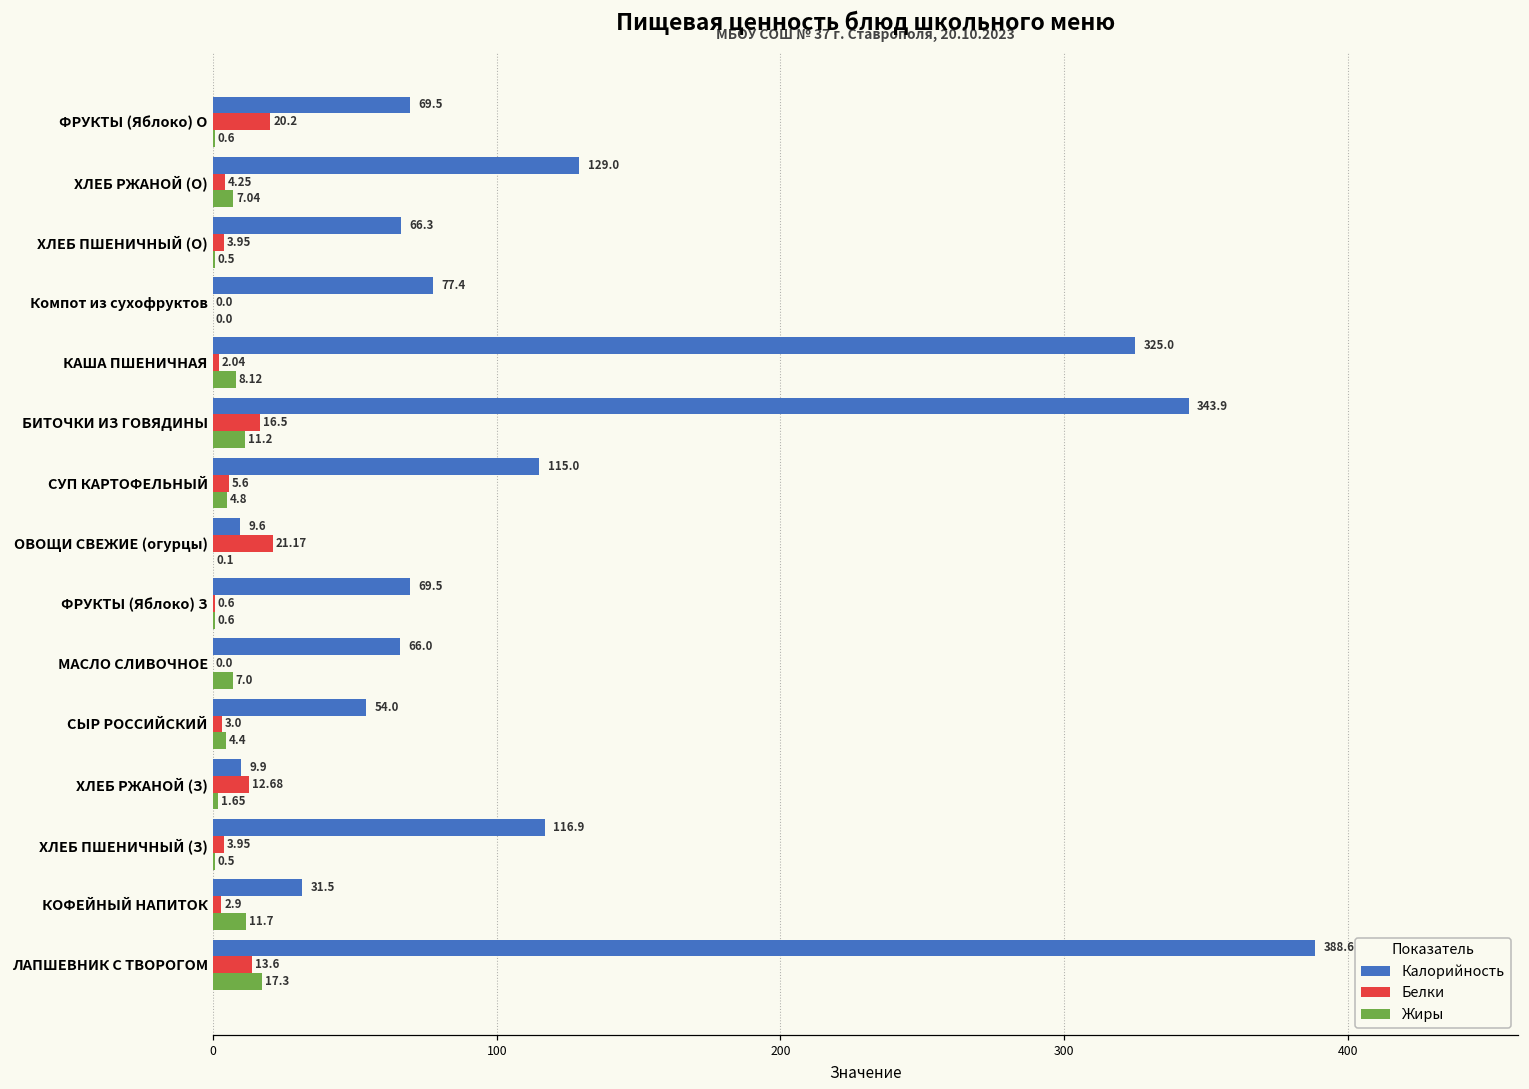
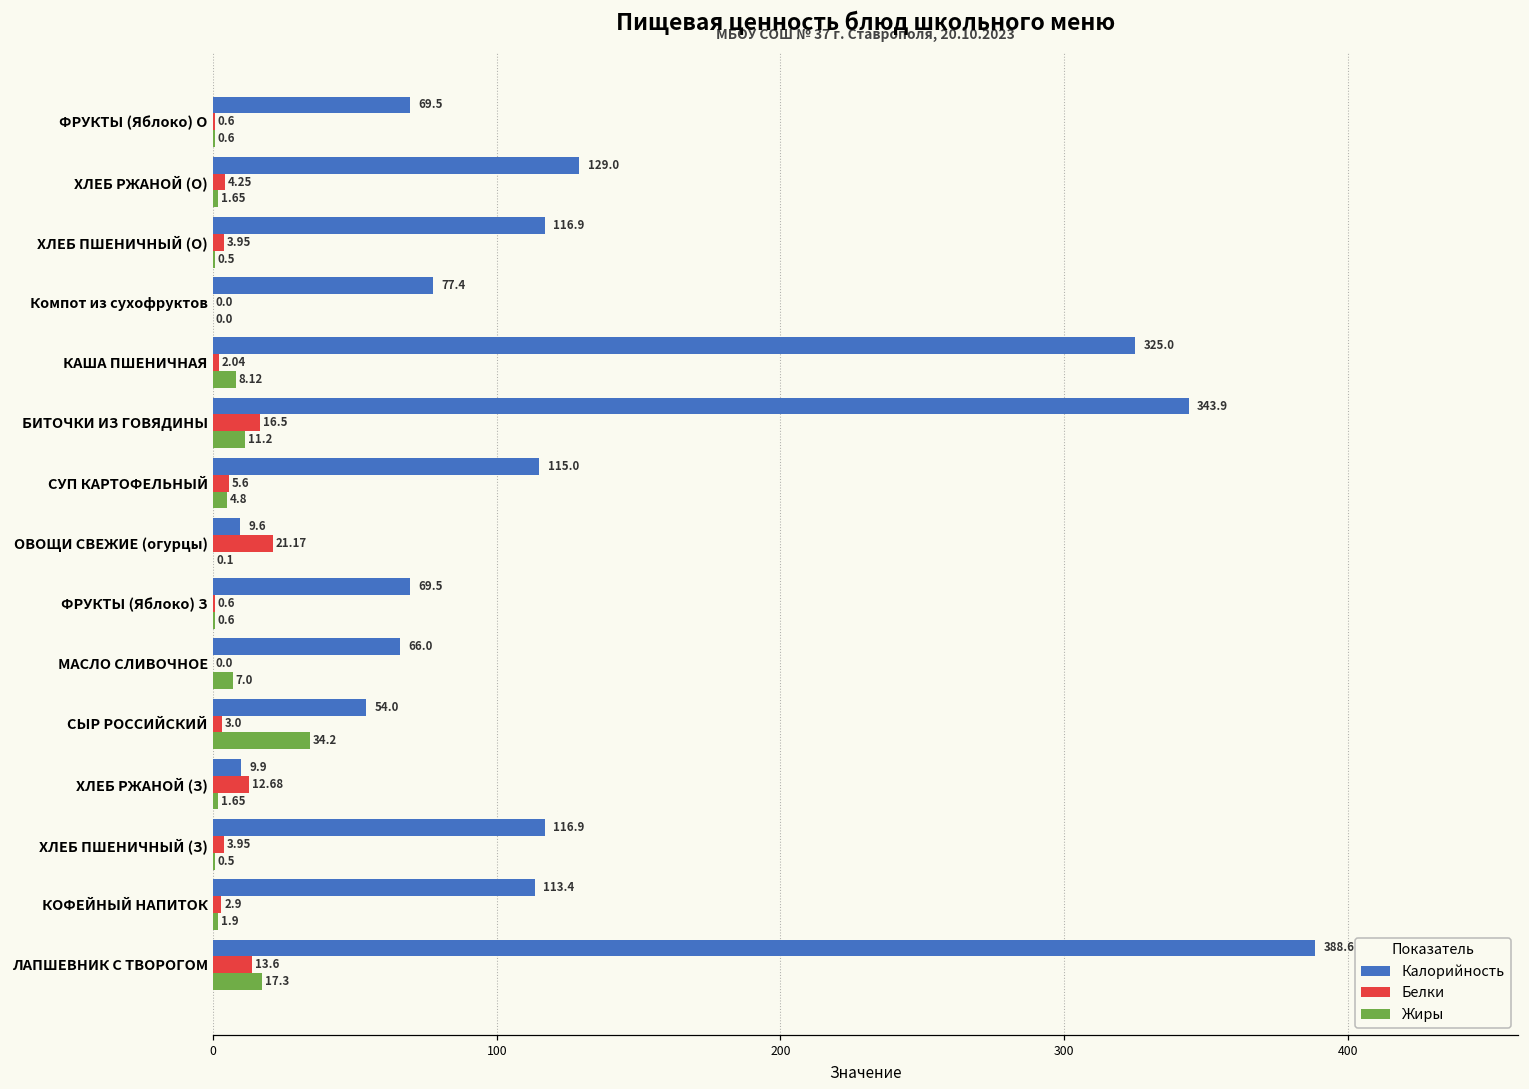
  {
    "Калорийность": {
      "ФРУКТЫ (Яблоко) О": 69.5,
      "ХЛЕБ РЖАНОЙ (О)": 129.0,
-     "ХЛЕБ ПШЕНИЧНЫЙ (О)": 66.3,
+     "ХЛЕБ ПШЕНИЧНЫЙ (О)": 116.9,
      "Компот из сухофруктов": 77.4,
      "КАША ПШЕНИЧНАЯ": 325.0,
      "БИТОЧКИ ИЗ ГОВЯДИНЫ": 343.9,
      "СУП КАРТОФЕЛЬНЫЙ": 115.0,
      "ОВОЩИ СВЕЖИЕ (огурцы)": 9.6,
      "ФРУКТЫ (Яблоко) З": 69.5,
      "МАСЛО СЛИВОЧНОЕ": 66.0,
      "СЫР РОССИЙСКИЙ": 54.0,
      "ХЛЕБ РЖАНОЙ (З)": 9.9,
      "ХЛЕБ ПШЕНИЧНЫЙ (З)": 116.9,
-     "КОФЕЙНЫЙ НАПИТОК": 31.5,
+     "КОФЕЙНЫЙ НАПИТОК": 113.4,
      "ЛАПШЕВНИК С ТВОРОГОМ": 388.6
    },
    "Белки": {
-     "ФРУКТЫ (Яблоко) О": 20.2,
+     "ФРУКТЫ (Яблоко) О": 0.6,
      "ХЛЕБ РЖАНОЙ (О)": 4.25,
      "ХЛЕБ ПШЕНИЧНЫЙ (О)": 3.95,
      "Компот из сухофруктов": 0.0,
      "КАША ПШЕНИЧНАЯ": 2.04,
      "БИТОЧКИ ИЗ ГОВЯДИНЫ": 16.5,
      "СУП КАРТОФЕЛЬНЫЙ": 5.6,
      "ОВОЩИ СВЕЖИЕ (огурцы)": 21.17,
      "ФРУКТЫ (Яблоко) З": 0.6,
      "МАСЛО СЛИВОЧНОЕ": 0.0,
      "СЫР РОССИЙСКИЙ": 3.0,
      "ХЛЕБ РЖАНОЙ (З)": 12.68,
      "ХЛЕБ ПШЕНИЧНЫЙ (З)": 3.95,
      "КОФЕЙНЫЙ НАПИТОК": 2.9,
      "ЛАПШЕВНИК С ТВОРОГОМ": 13.6
    },
    "Жиры": {
      "ФРУКТЫ (Яблоко) О": 0.6,
-     "ХЛЕБ РЖАНОЙ (О)": 7.04,
+     "ХЛЕБ РЖАНОЙ (О)": 1.65,
      "ХЛЕБ ПШЕНИЧНЫЙ (О)": 0.5,
      "Компот из сухофруктов": 0.0,
      "КАША ПШЕНИЧНАЯ": 8.12,
      "БИТОЧКИ ИЗ ГОВЯДИНЫ": 11.2,
      "СУП КАРТОФЕЛЬНЫЙ": 4.8,
      "ОВОЩИ СВЕЖИЕ (огурцы)": 0.1,
      "ФРУКТЫ (Яблоко) З": 0.6,
      "МАСЛО СЛИВОЧНОЕ": 7.0,
-     "СЫР РОССИЙСКИЙ": 4.4,
+     "СЫР РОССИЙСКИЙ": 34.2,
      "ХЛЕБ РЖАНОЙ (З)": 1.65,
      "ХЛЕБ ПШЕНИЧНЫЙ (З)": 0.5,
-     "КОФЕЙНЫЙ НАПИТОК": 11.7,
+     "КОФЕЙНЫЙ НАПИТОК": 1.9,
      "ЛАПШЕВНИК С ТВОРОГОМ": 17.3
    }
  }
